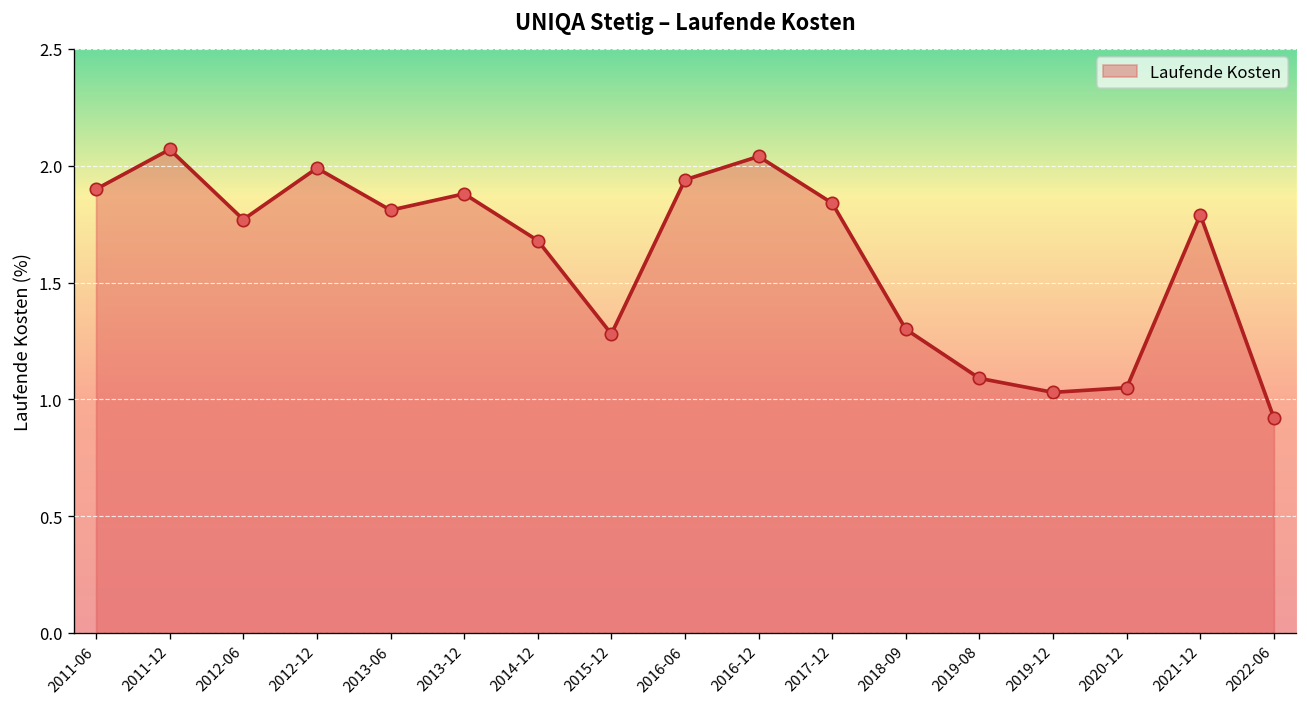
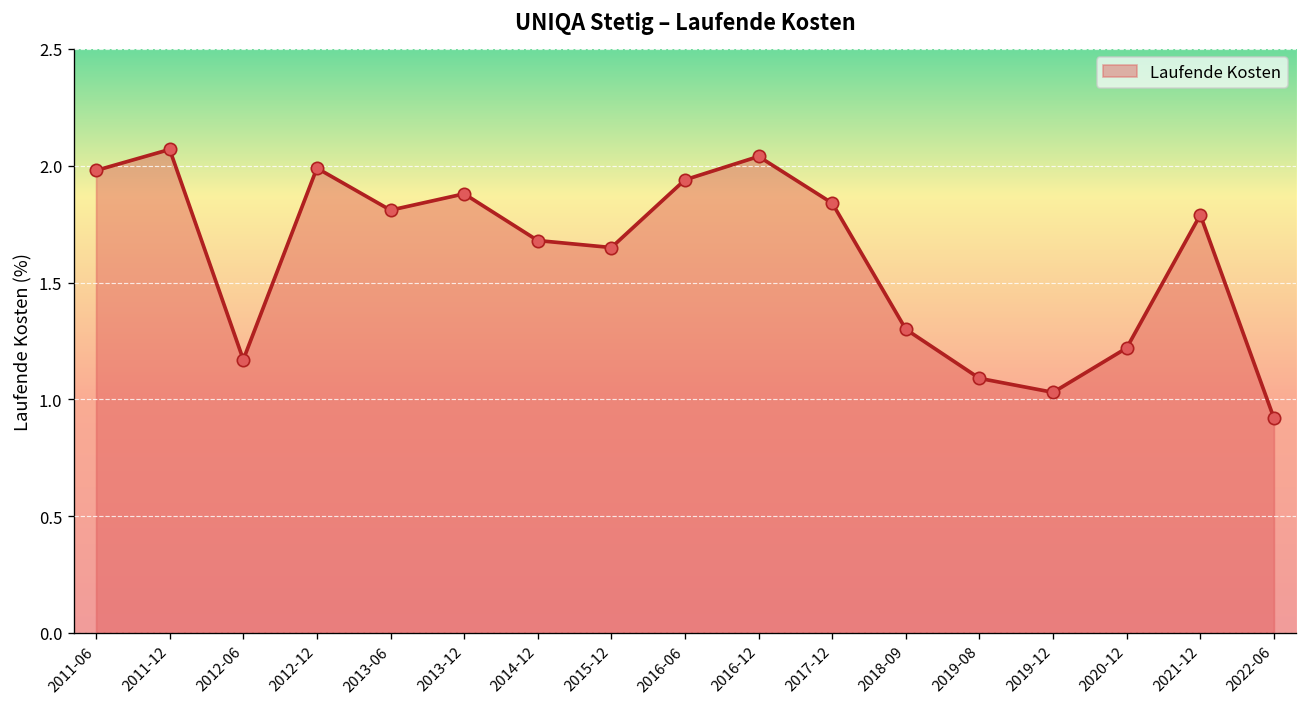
  {
-   "2011-06": 1.90,
+   "2011-06": 1.98,
    "2011-12": 2.07,
-   "2012-06": 1.77,
+   "2012-06": 1.17,
    "2012-12": 1.99,
    "2013-06": 1.81,
    "2013-12": 1.88,
    "2014-12": 1.68,
-   "2015-12": 1.28,
+   "2015-12": 1.65,
    "2016-06": 1.94,
    "2016-12": 2.04,
    "2017-12": 1.84,
    "2018-09": 1.30,
    "2019-08": 1.09,
    "2019-12": 1.03,
-   "2020-12": 1.05,
+   "2020-12": 1.22,
    "2021-12": 1.79,
    "2022-06": 0.92
  }
